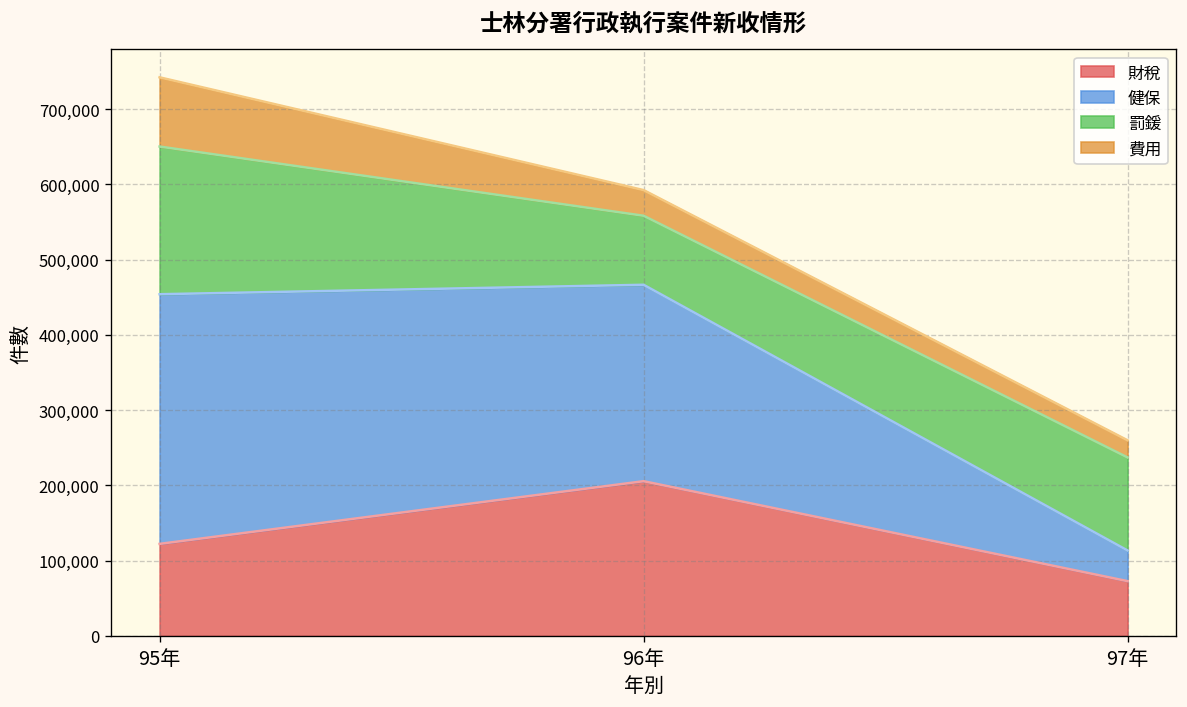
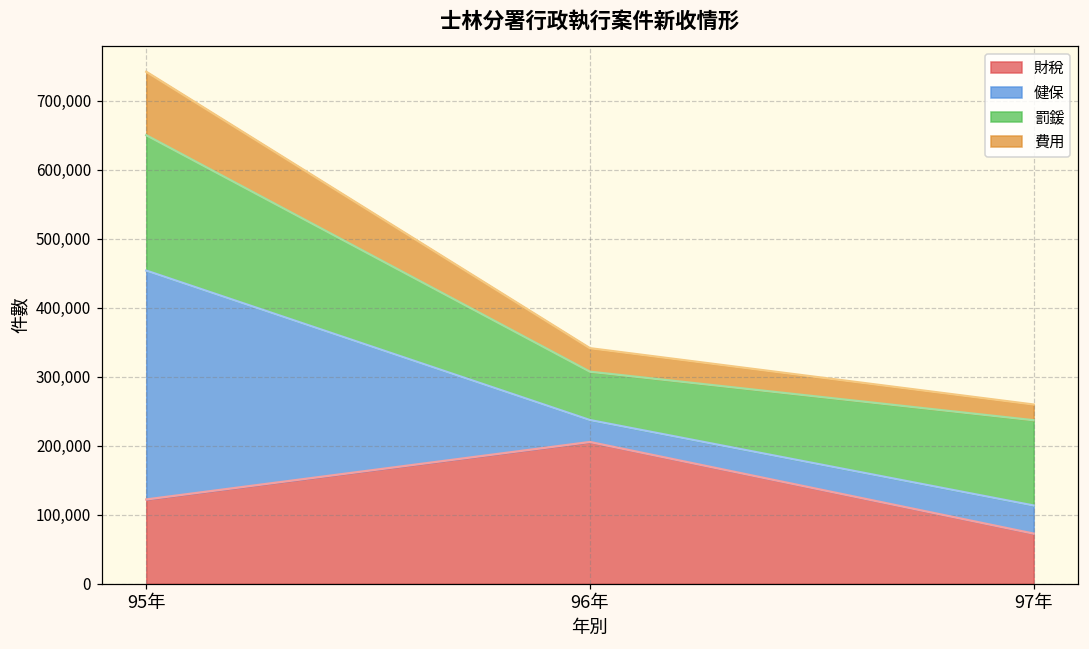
  {
    "財稅": {
      "95年": "120,000",
      "96年": "210,000",
      "97年": "70,000"
    },
    "健保": {
      "95年": "330,000",
-     "96年": "260,000",
+     "96年": "30,000",
      "97年": "40,000"
    },
    "罰鍰": {
      "95年": "200,000",
-     "96年": "90,000",
+     "96年": "70,000",
      "97年": "120,000"
    },
    "費用": {
      "95年": "90,000",
      "96年": "30,000",
      "97年": "20,000"
    }
  }
